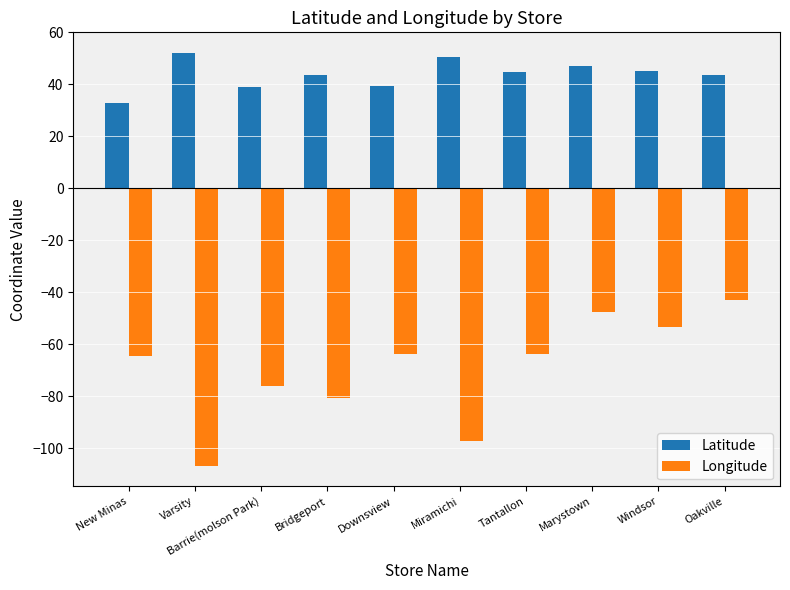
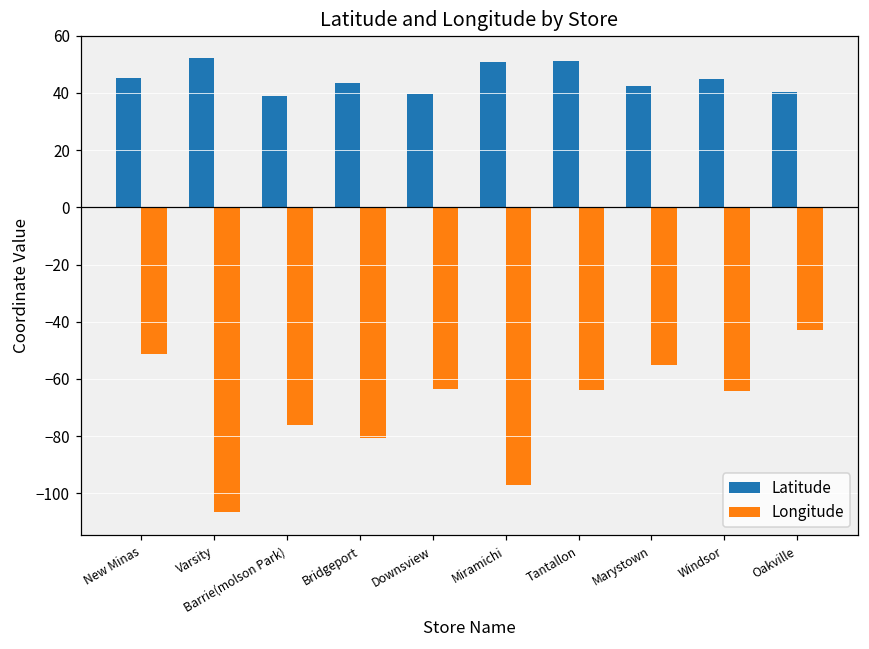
  {
    "Latitude": {
-     "New Minas": 33,
+     "New Minas": 45,
      "Varsity": 52,
      "Barrie(molson Park)": 39,
      "Bridgeport": 43,
      "Downsview": 40,
      "Miramichi": 51,
-     "Tantallon": 45,
-     "Marystown": 47,
+     "Tantallon": 51,
+     "Marystown": 42,
      "Windsor": 45,
-     "Oakville": 43
+     "Oakville": 40
    },
    "Longitude": {
-     "New Minas": -64,
+     "New Minas": -51,
      "Varsity": -107,
      "Barrie(molson Park)": -76,
      "Bridgeport": -81,
      "Downsview": -64,
      "Miramichi": -97,
      "Tantallon": -64,
-     "Marystown": -47,
-     "Windsor": -53,
+     "Marystown": -55,
+     "Windsor": -64,
      "Oakville": -43
    }
  }
